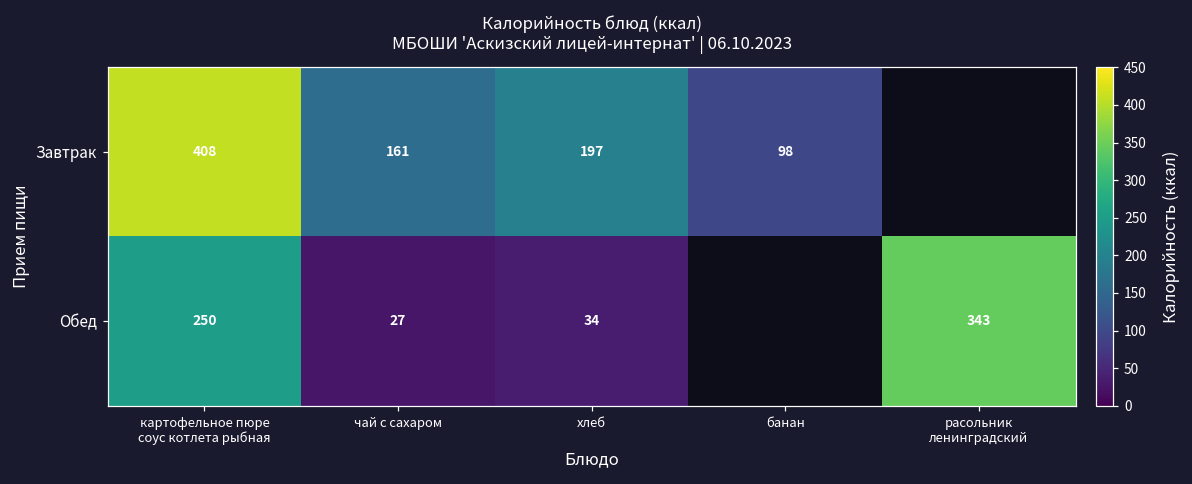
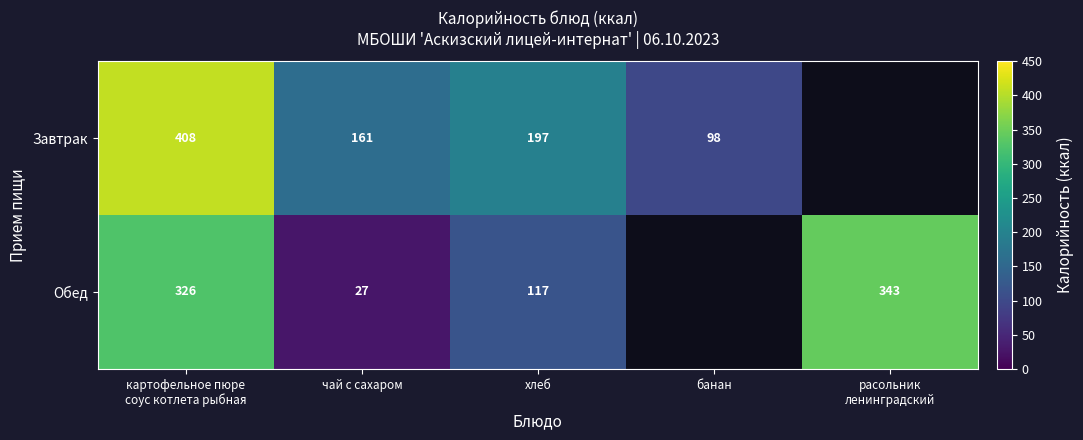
  {
    "Завтрак": {
      "картофельное пюре соус котлета рыбная": 408,
      "чай с сахаром": 161,
      "хлеб": 197,
      "банан": 98
    },
    "Обед": {
-     "картофельное пюре соус котлета рыбная": 250,
+     "картофельное пюре соус котлета рыбная": 326,
      "чай с сахаром": 27,
-     "хлеб": 34,
+     "хлеб": 117,
      "расольник ленинградский": 343
    }
  }
